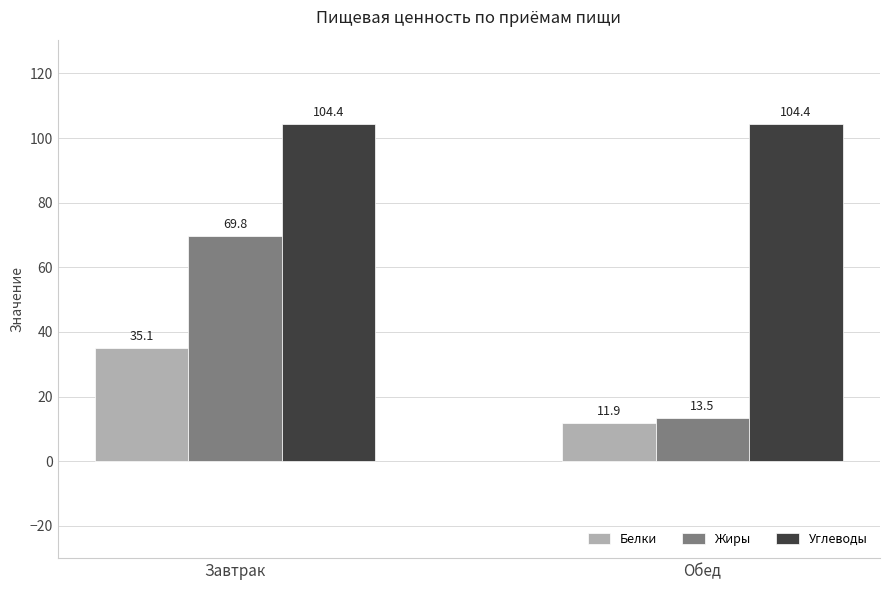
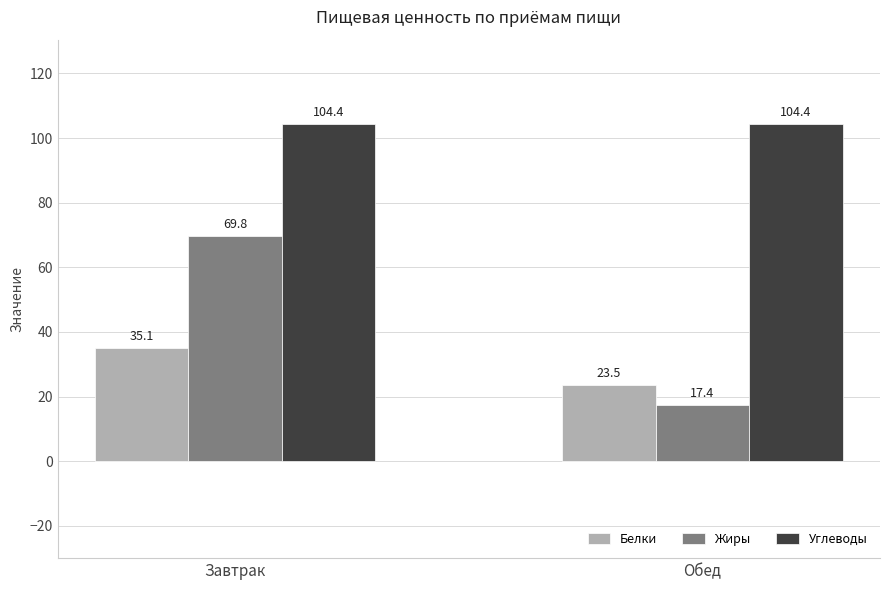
  {
    "Белки": {
      "Завтрак": 35.1,
-     "Обед": 11.9
+     "Обед": 23.5
    },
    "Жиры": {
      "Завтрак": 69.8,
-     "Обед": 13.5
+     "Обед": 17.4
    },
    "Углеводы": {
      "Завтрак": 104.4,
      "Обед": 104.4
    }
  }
